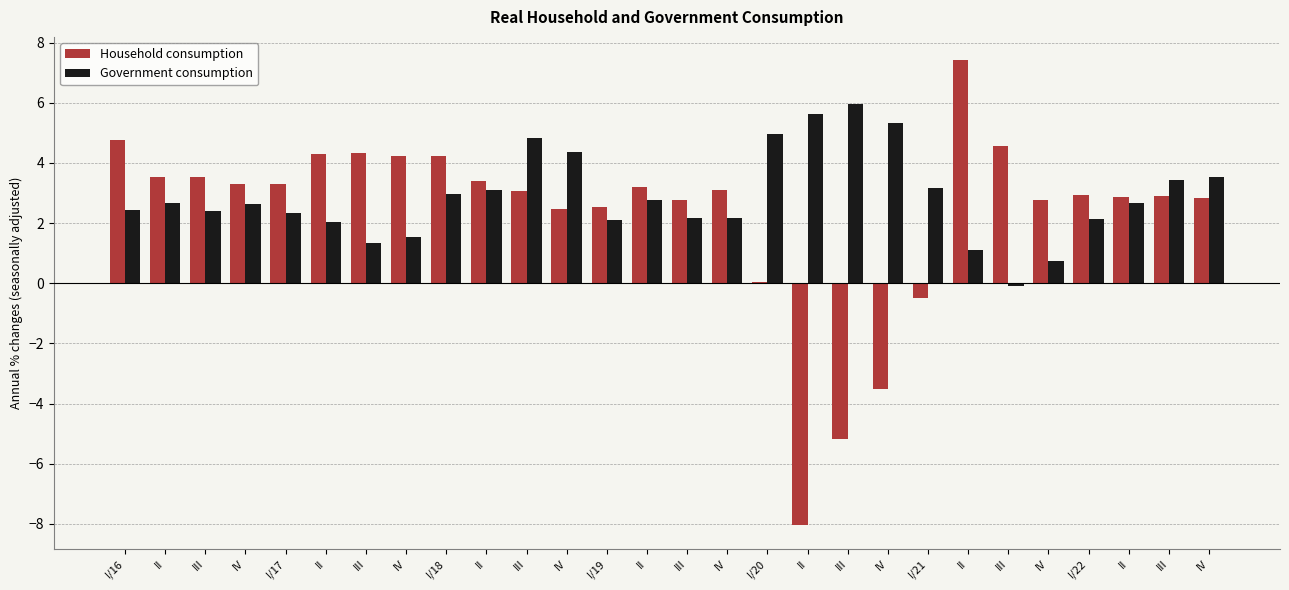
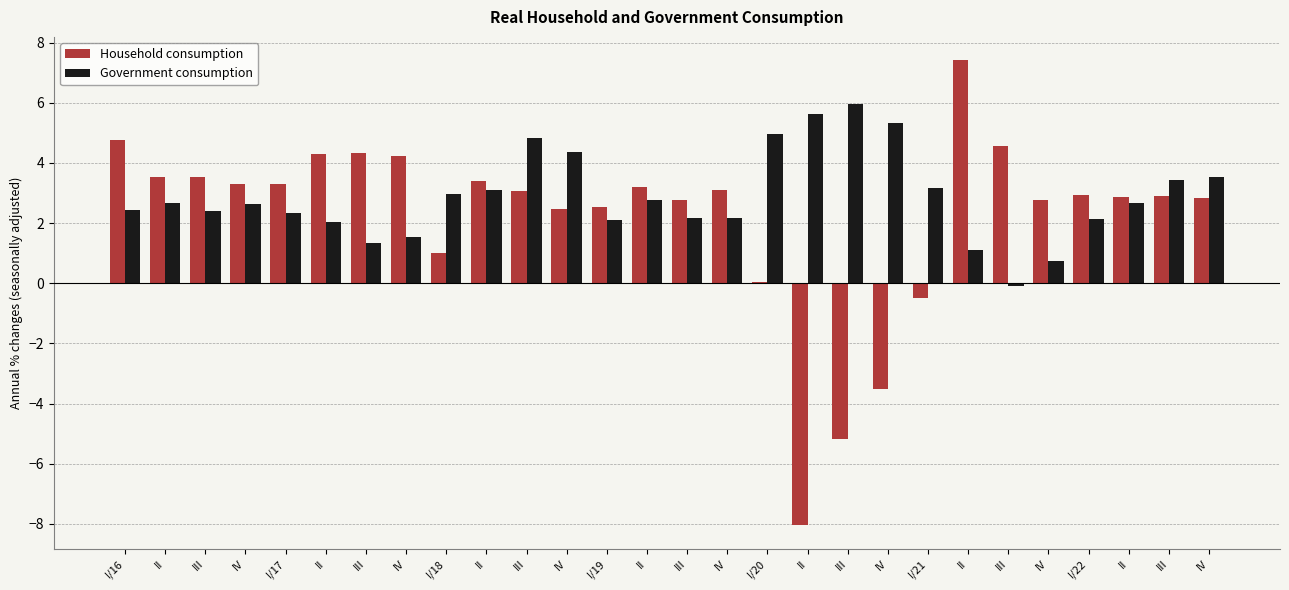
  {
    "Household consumption": {
      "I/16": 4.8,
      "I/17": 3.3,
-     "I/18": 4.2,
+     "I/18": 1.0,
      "I/19": 2.5,
      "I/21": -0.5,
      "I/22": 2.9
    },
    "Government consumption": {
      "I/16": 2.4,
      "I/17": 2.3,
      "I/18": 3.0,
      "I/19": 2.1,
      "I/20": 5.0,
      "I/21": 3.2,
      "I/22": 2.1
    }
  }
